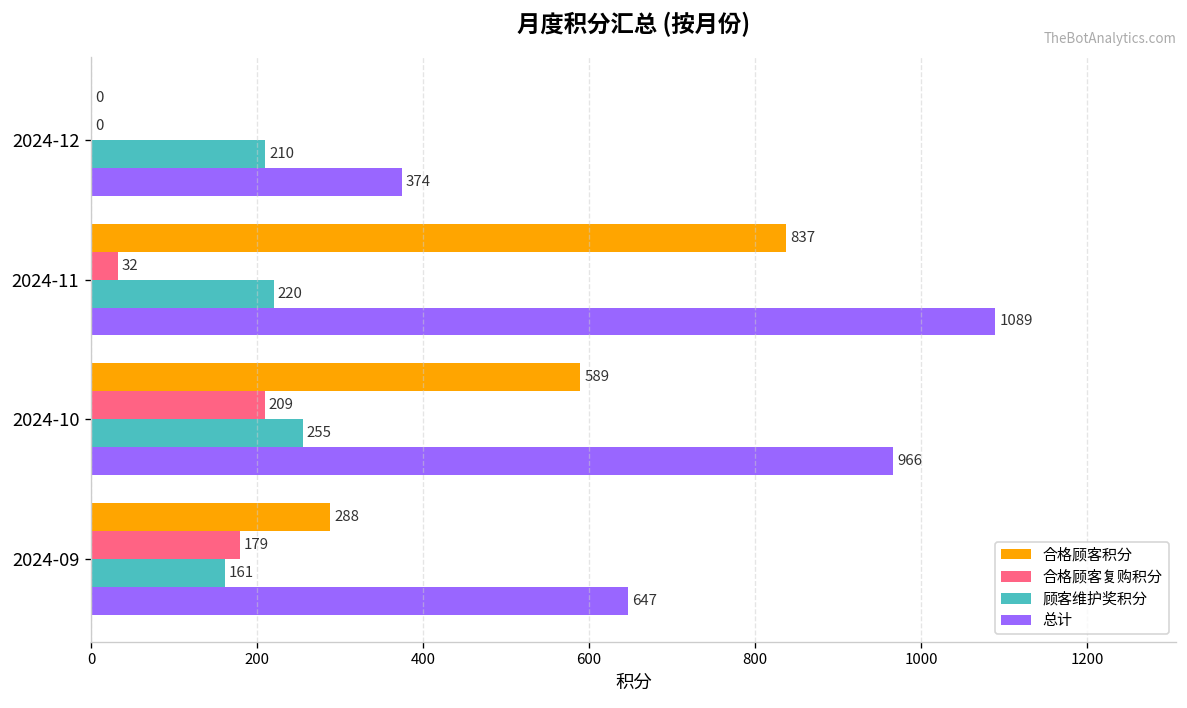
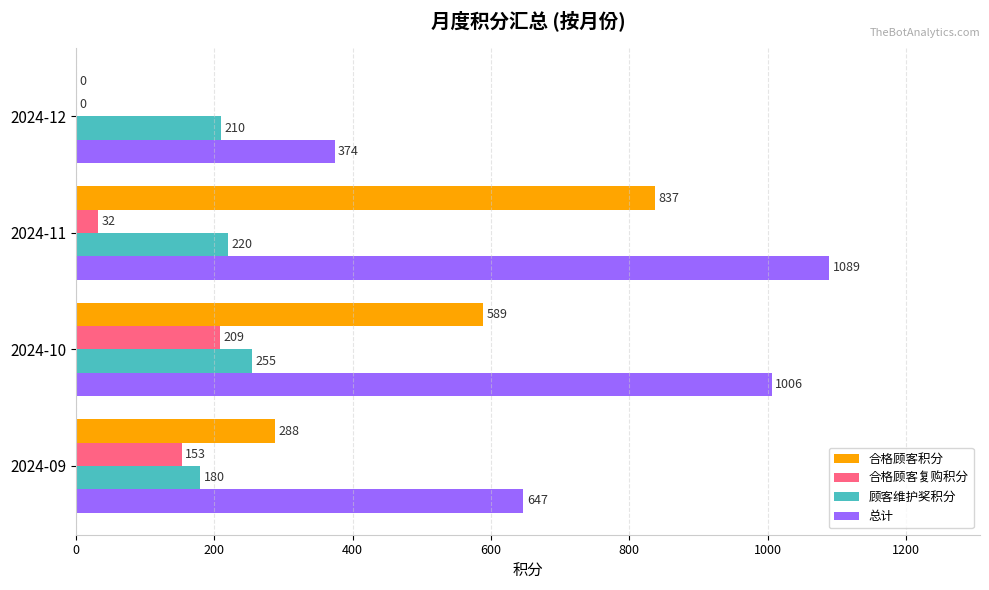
  {
    "合格顾客积分": {
      "2024-12": 0,
      "2024-11": 837,
      "2024-10": 589,
      "2024-09": 288
    },
    "合格顾客复购积分": {
      "2024-12": 0,
      "2024-11": 32,
      "2024-10": 209,
-     "2024-09": 179
+     "2024-09": 153
    },
    "顾客维护奖积分": {
      "2024-12": 210,
      "2024-11": 220,
      "2024-10": 255,
-     "2024-09": 161
+     "2024-09": 180
    },
    "总计": {
      "2024-12": 374,
      "2024-11": 1089,
-     "2024-10": 966,
+     "2024-10": 1006,
      "2024-09": 647
    }
  }
